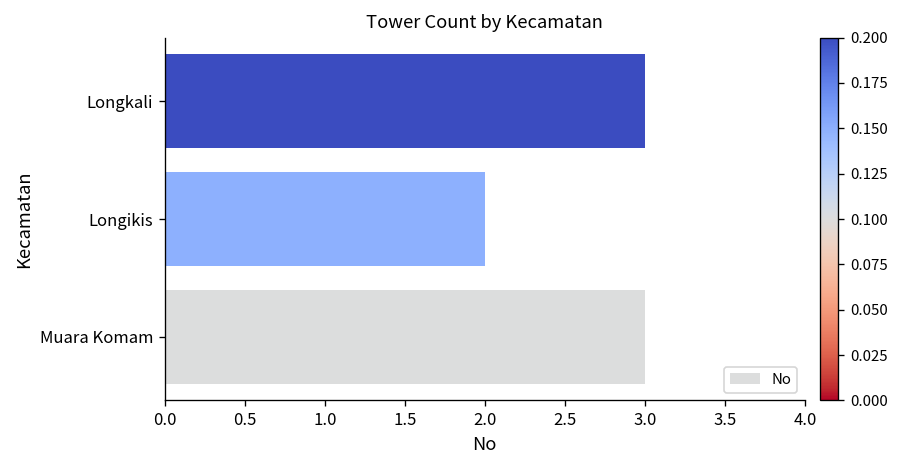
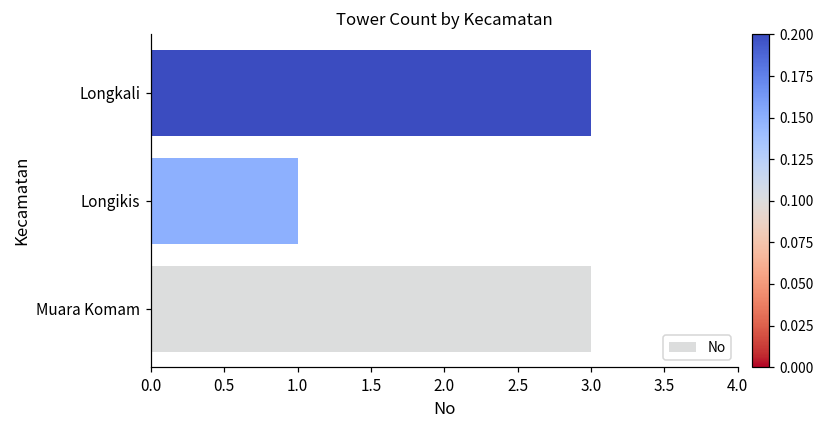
  {
    "Longkali": 3,
-   "Longikis": 2,
+   "Longikis": 1,
    "Muara Komam": 3
  }
